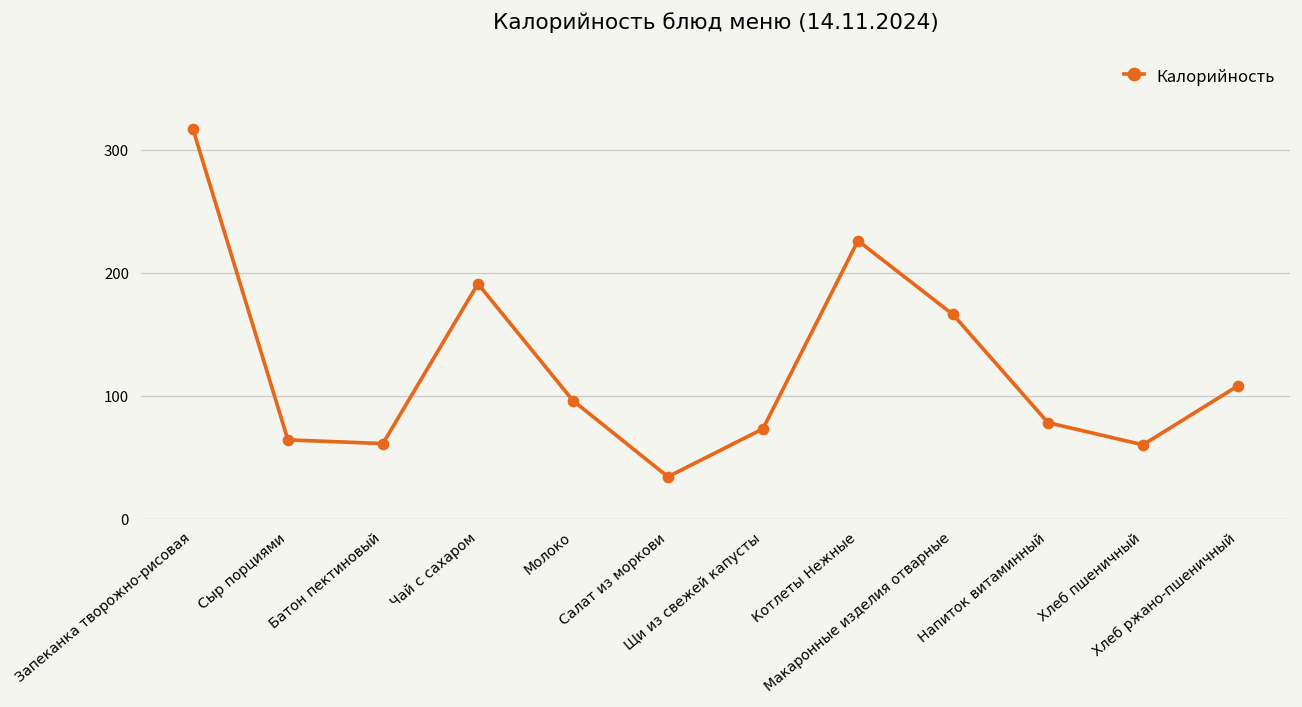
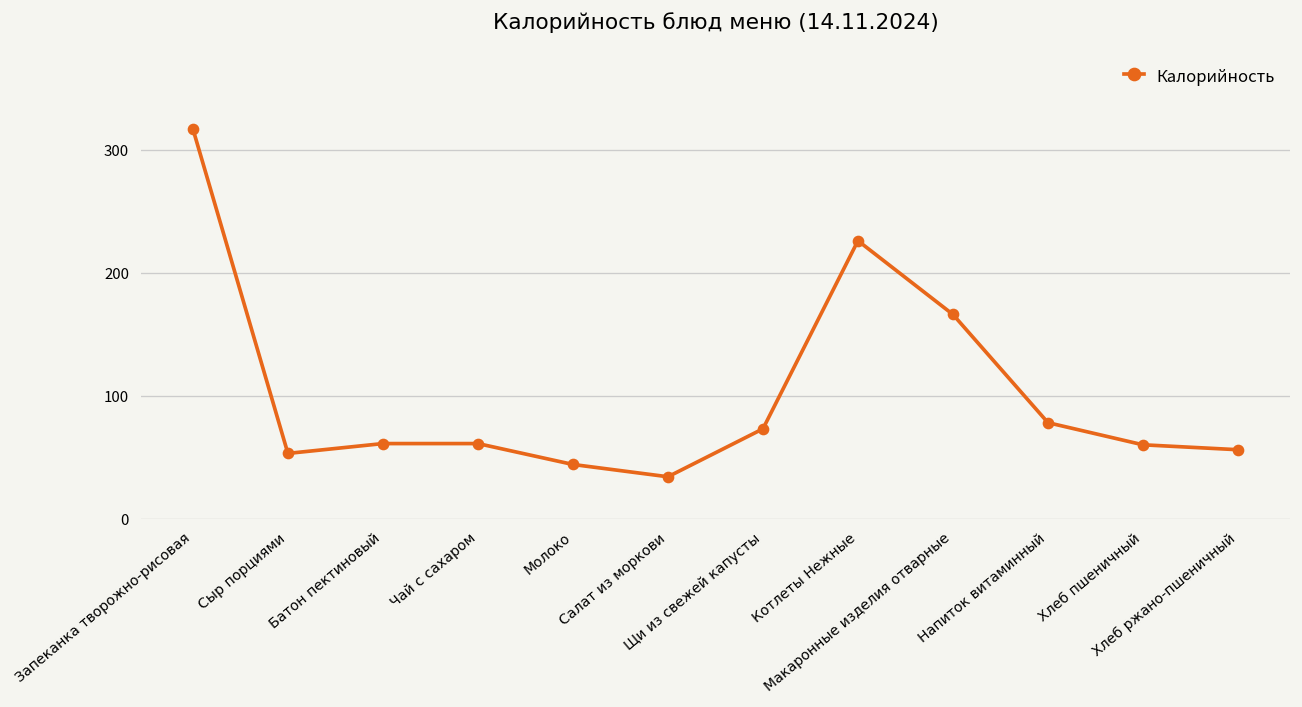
  {
    "Запеканка творожно-рисовая": 317,
-   "Сыр порциями": 64,
+   "Сыр порциями": 53,
    "Батон пектиновый": 61,
-   "Чай с сахаром": 191,
-   "Молоко": 96,
+   "Чай с сахаром": 61,
+   "Молоко": 44,
    "Салат из моркови": 34,
    "Щи из свежей капусты": 73,
    "Котлеты Нежные": 226,
    "Макаронные изделия отварные": 166,
    "Напиток витаминный": 78,
    "Хлеб пшеничный": 60,
-   "Хлеб ржано-пшеничный": 108
+   "Хлеб ржано-пшеничный": 56
  }
